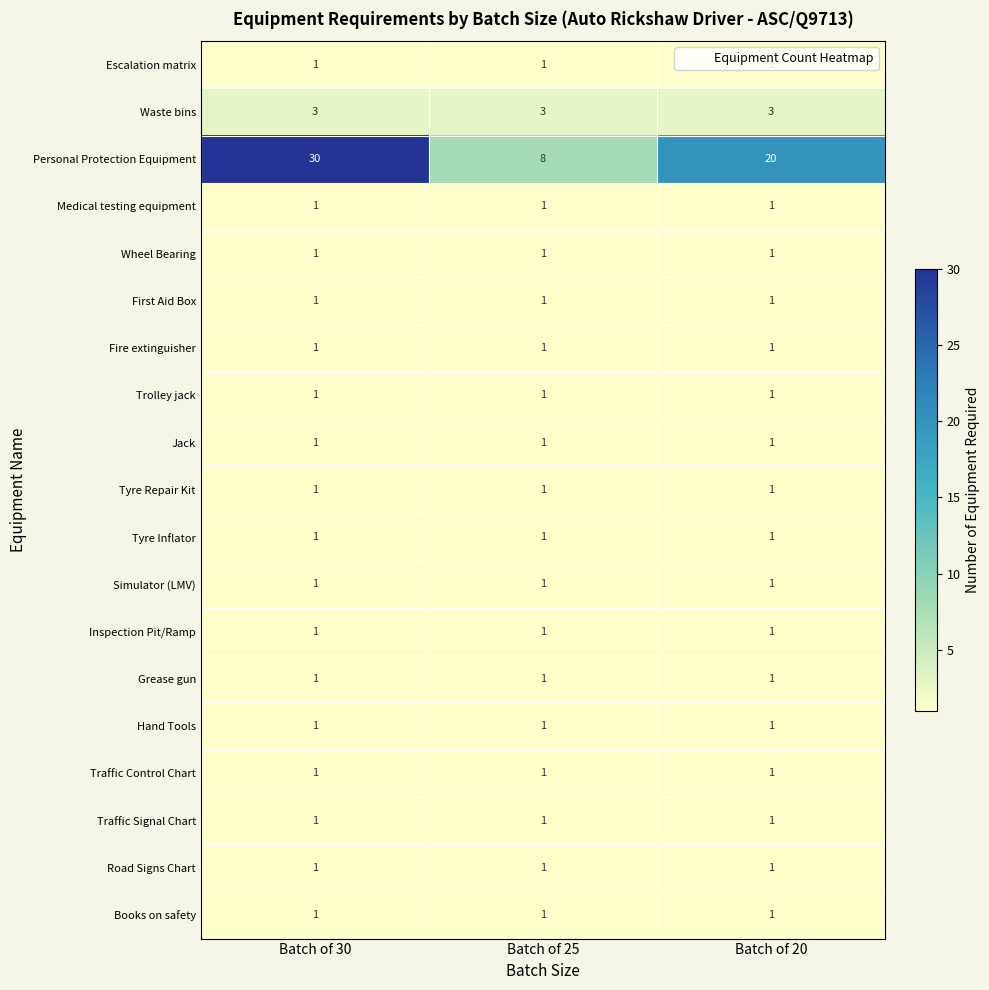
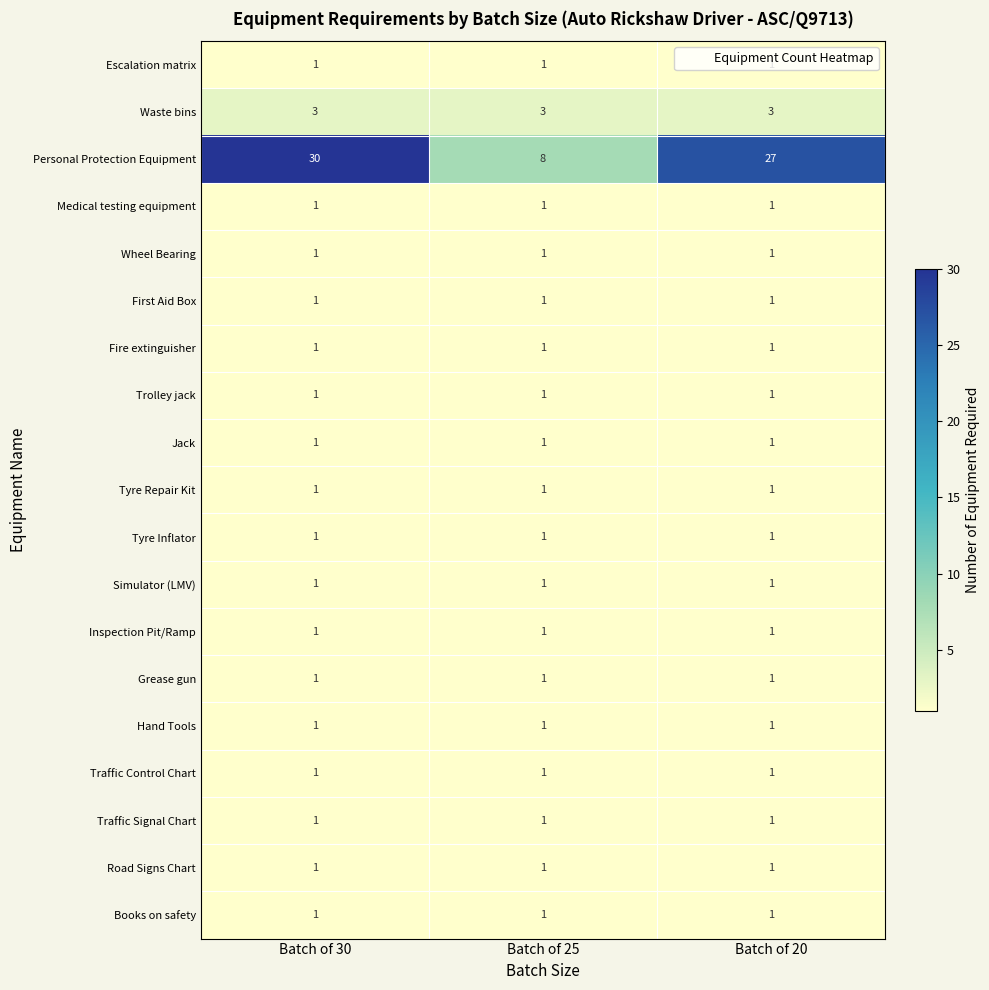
  {
    "Escalation matrix": {
      "Batch of 30": 1,
      "Batch of 25": 1
    },
    "Waste bins": {
      "Batch of 30": 3,
      "Batch of 25": 3,
      "Batch of 20": 3
    },
    "Personal Protection Equipment": {
      "Batch of 30": 30,
      "Batch of 25": 8,
-     "Batch of 20": 20
+     "Batch of 20": 27
    },
    "Medical testing equipment": {
      "Batch of 30": 1,
      "Batch of 25": 1,
      "Batch of 20": 1
    },
    "Wheel Bearing": {
      "Batch of 30": 1,
      "Batch of 25": 1,
      "Batch of 20": 1
    },
    "First Aid Box": {
      "Batch of 30": 1,
      "Batch of 25": 1,
      "Batch of 20": 1
    },
    "Fire extinguisher": {
      "Batch of 30": 1,
      "Batch of 25": 1,
      "Batch of 20": 1
    },
    "Trolley jack": {
      "Batch of 30": 1,
      "Batch of 25": 1,
      "Batch of 20": 1
    },
    "Jack": {
      "Batch of 30": 1,
      "Batch of 25": 1,
      "Batch of 20": 1
    },
    "Tyre Repair Kit": {
      "Batch of 30": 1,
      "Batch of 25": 1,
      "Batch of 20": 1
    },
    "Tyre Inflator": {
      "Batch of 30": 1,
      "Batch of 25": 1,
      "Batch of 20": 1
    },
    "Simulator (LMV)": {
      "Batch of 30": 1,
      "Batch of 25": 1,
      "Batch of 20": 1
    },
    "Inspection Pit/Ramp": {
      "Batch of 30": 1,
      "Batch of 25": 1,
      "Batch of 20": 1
    },
    "Grease gun": {
      "Batch of 30": 1,
      "Batch of 25": 1,
      "Batch of 20": 1
    },
    "Hand Tools": {
      "Batch of 30": 1,
      "Batch of 25": 1,
      "Batch of 20": 1
    },
    "Traffic Control Chart": {
      "Batch of 30": 1,
      "Batch of 25": 1,
      "Batch of 20": 1
    },
    "Traffic Signal Chart": {
      "Batch of 30": 1,
      "Batch of 25": 1,
      "Batch of 20": 1
    },
    "Road Signs Chart": {
      "Batch of 30": 1,
      "Batch of 25": 1,
      "Batch of 20": 1
    },
    "Books on safety": {
      "Batch of 30": 1,
      "Batch of 25": 1,
      "Batch of 20": 1
    }
  }
